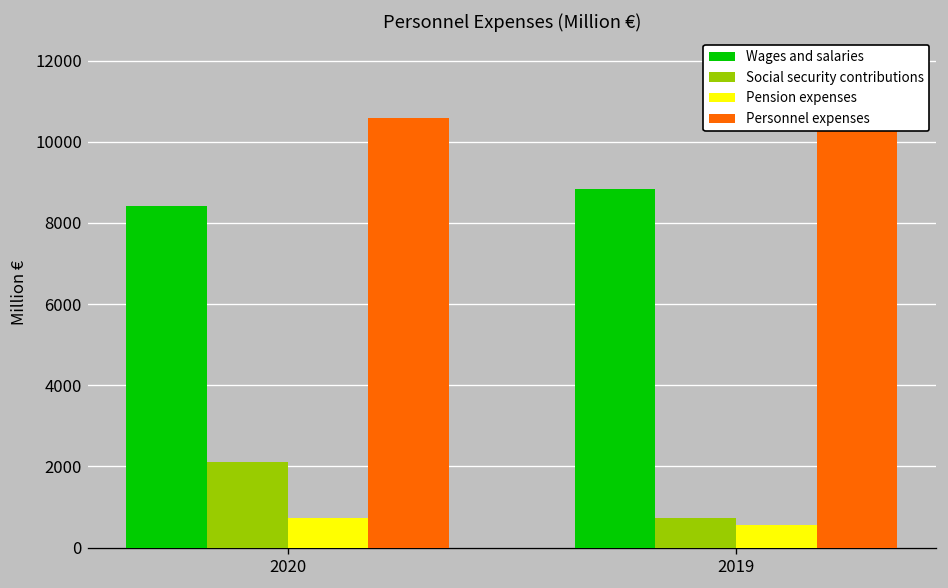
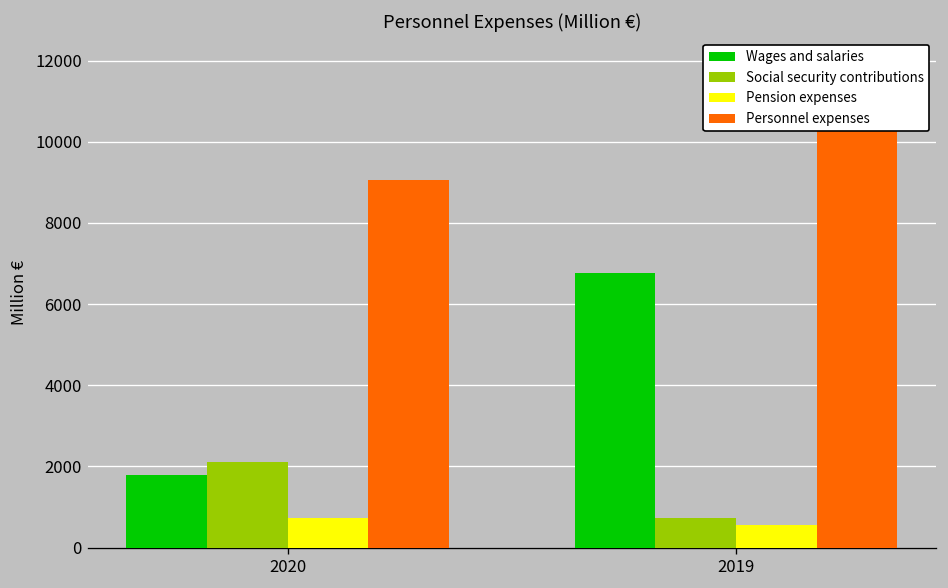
  {
    "Wages and salaries": {
-     "2020": 8400,
-     "2019": 8800
+     "2020": 1800,
+     "2019": 6800
    },
    "Social security contributions": {
      "2020": 2100,
      "2019": 700
    },
    "Pension expenses": {
      "2020": 700,
      "2019": 600
    },
    "Personnel expenses": {
-     "2020": 10600
+     "2020": 9100
    }
  }
